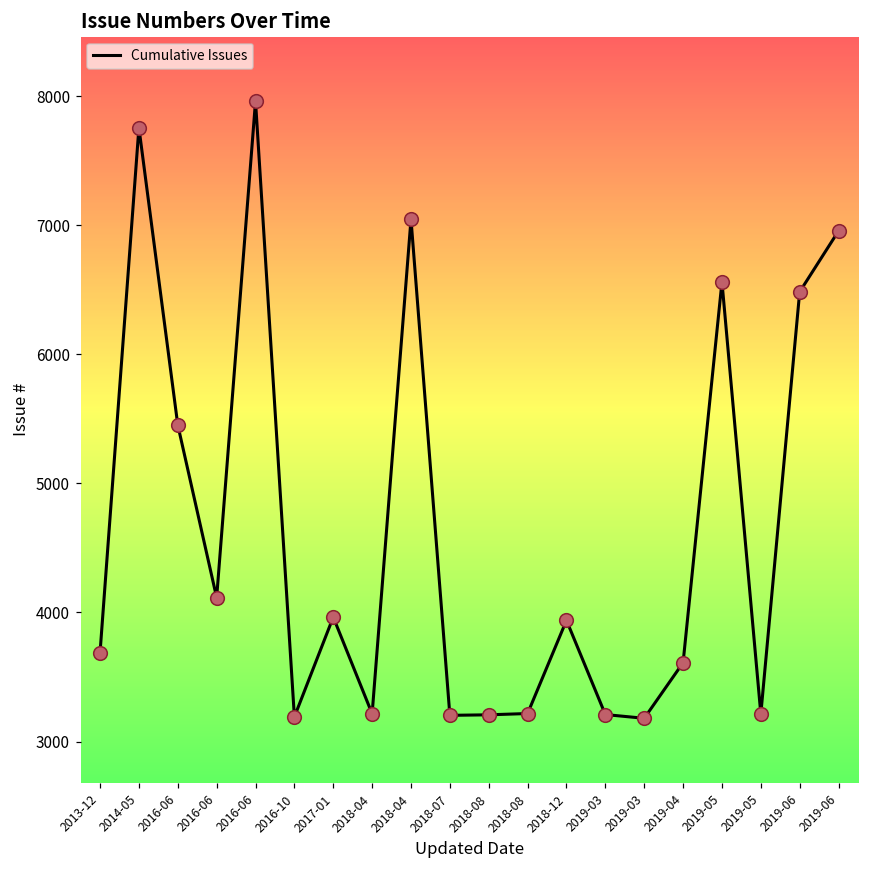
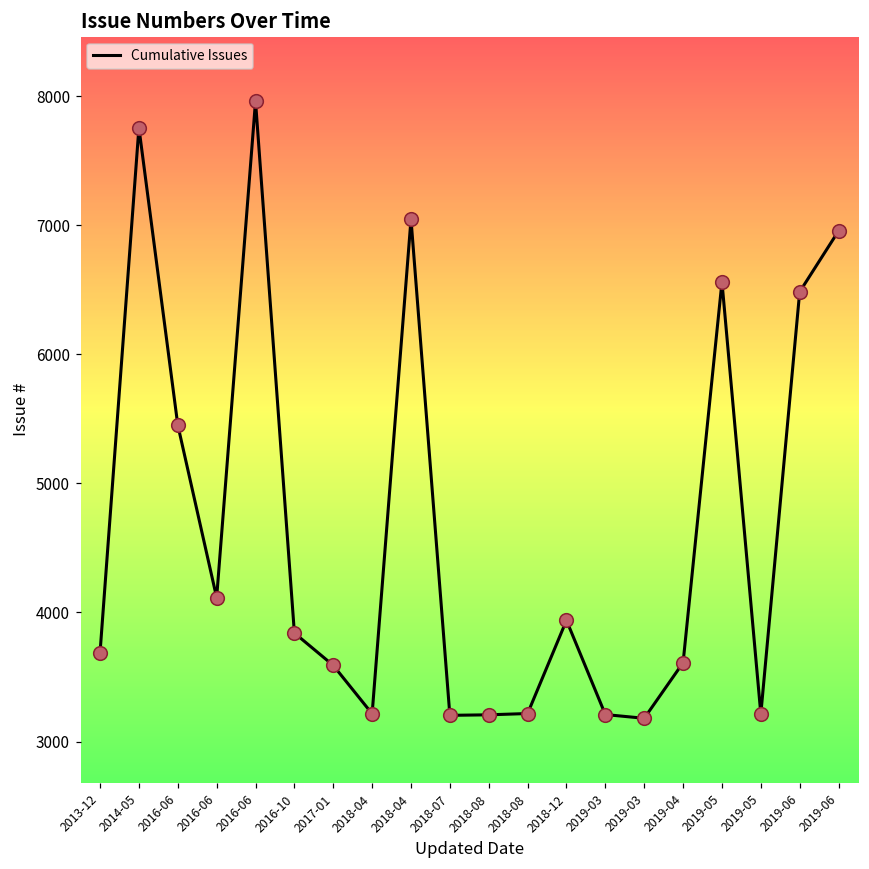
  {
    "2013-12": 3690,
    "2014-05": 7760,
-   "2016-10": 3190,
-   "2017-01": 3960,
+   "2016-10": 3840,
+   "2017-01": 3590,
    "2018-07": 3200,
    "2018-12": 3940,
    "2019-04": 3610
  }
